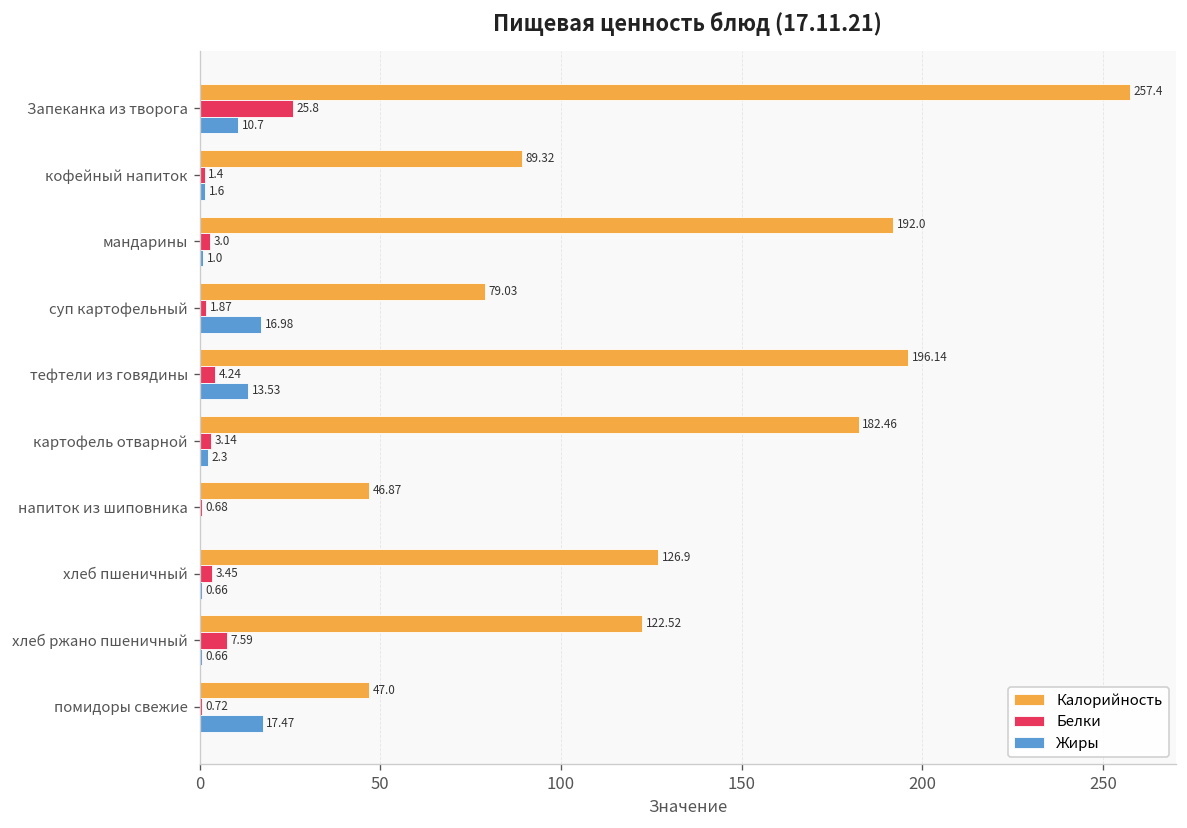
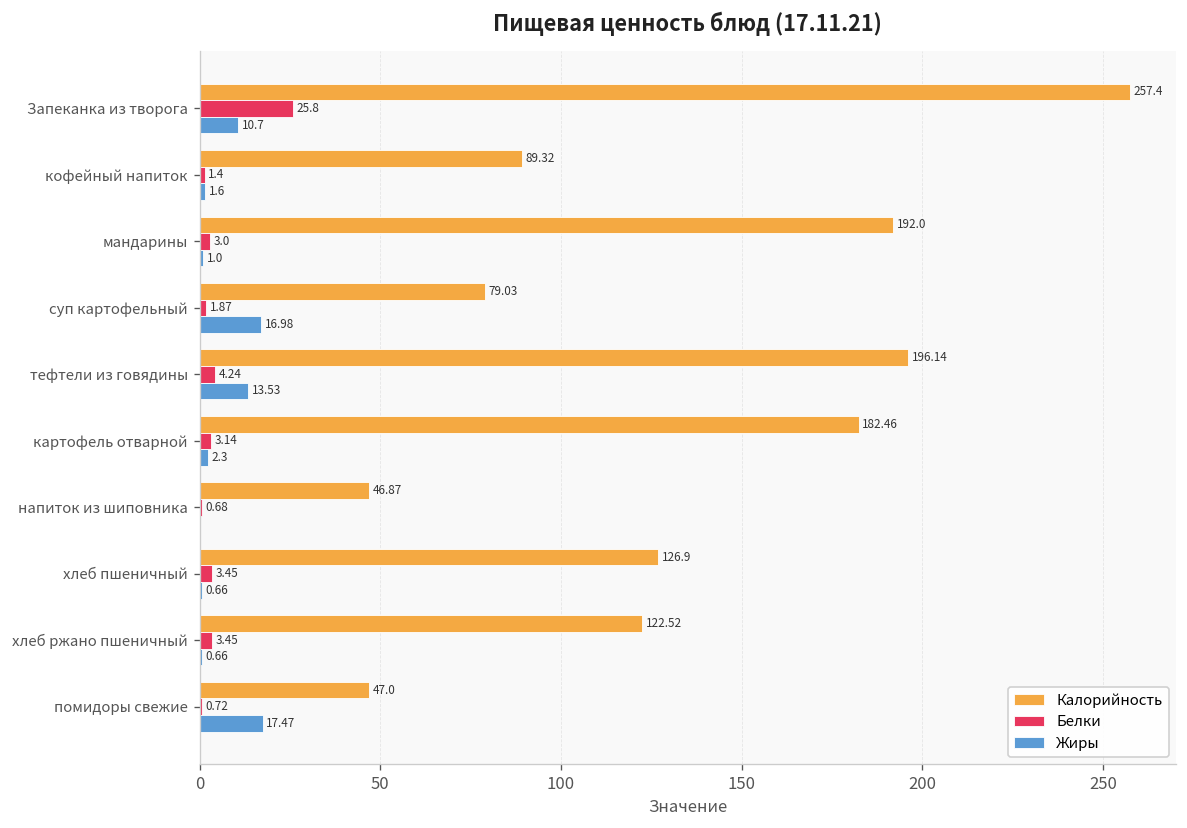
  {
    "Калорийность": {
      "Запеканка из творога": 257.4,
      "кофейный напиток": 89.32,
      "мандарины": 192.0,
      "суп картофельный": 79.03,
      "тефтели из говядины": 196.14,
      "картофель отварной": 182.46,
      "напиток из шиповника": 46.87,
      "хлеб пшеничный": 126.9,
      "хлеб ржано пшеничный": 122.52,
      "помидоры свежие": 47.0
    },
    "Белки": {
      "Запеканка из творога": 25.8,
      "кофейный напиток": 1.4,
      "мандарины": 3.0,
      "суп картофельный": 1.87,
      "тефтели из говядины": 4.24,
      "картофель отварной": 3.14,
      "напиток из шиповника": 0.68,
      "хлеб пшеничный": 3.45,
-     "хлеб ржано пшеничный": 7.59,
+     "хлеб ржано пшеничный": 3.45,
      "помидоры свежие": 0.72
    },
    "Жиры": {
      "Запеканка из творога": 10.7,
      "кофейный напиток": 1.6,
      "мандарины": 1.0,
      "суп картофельный": 16.98,
      "тефтели из говядины": 13.53,
      "картофель отварной": 2.3,
      "хлеб пшеничный": 0.66,
      "хлеб ржано пшеничный": 0.66,
      "помидоры свежие": 17.47
    }
  }
